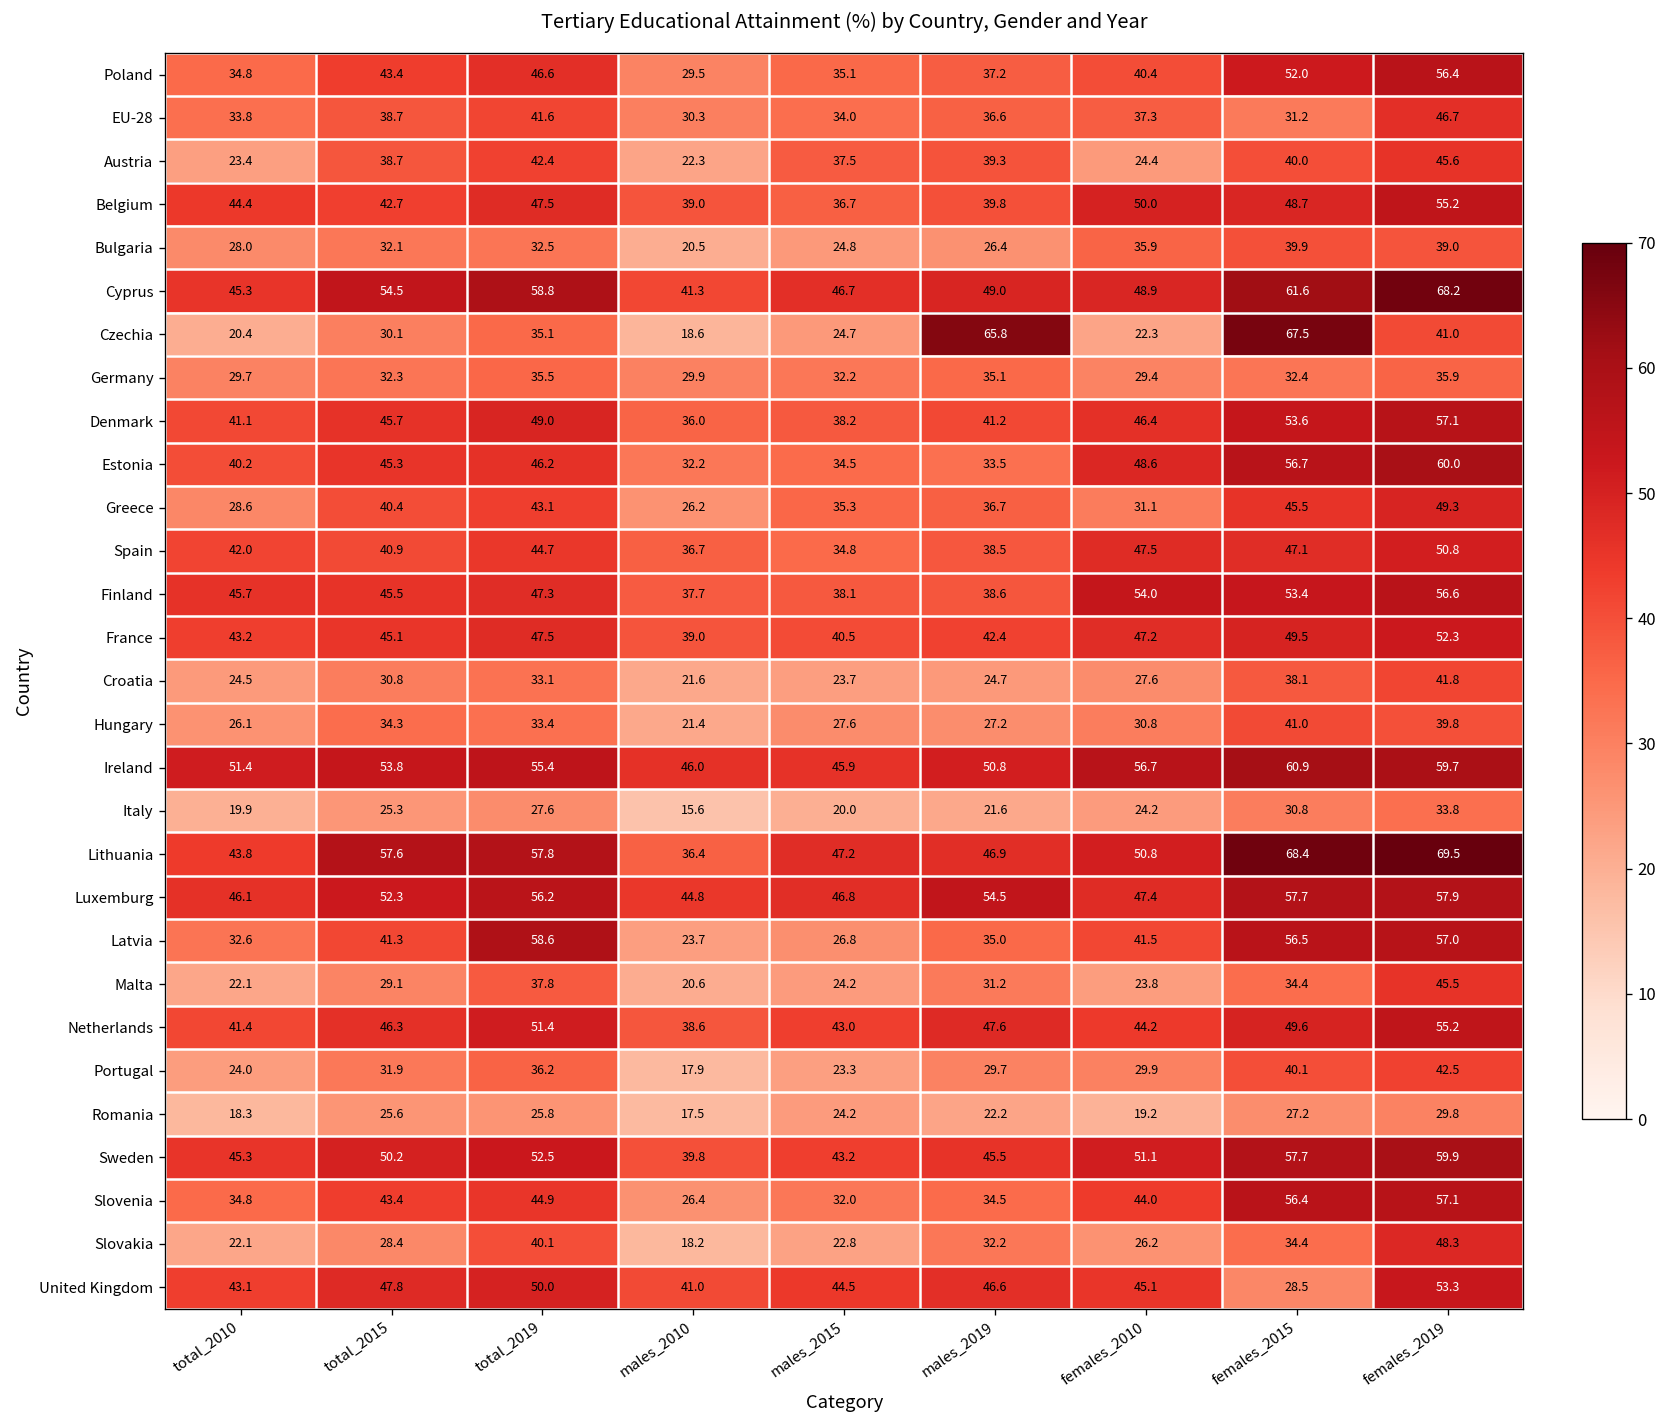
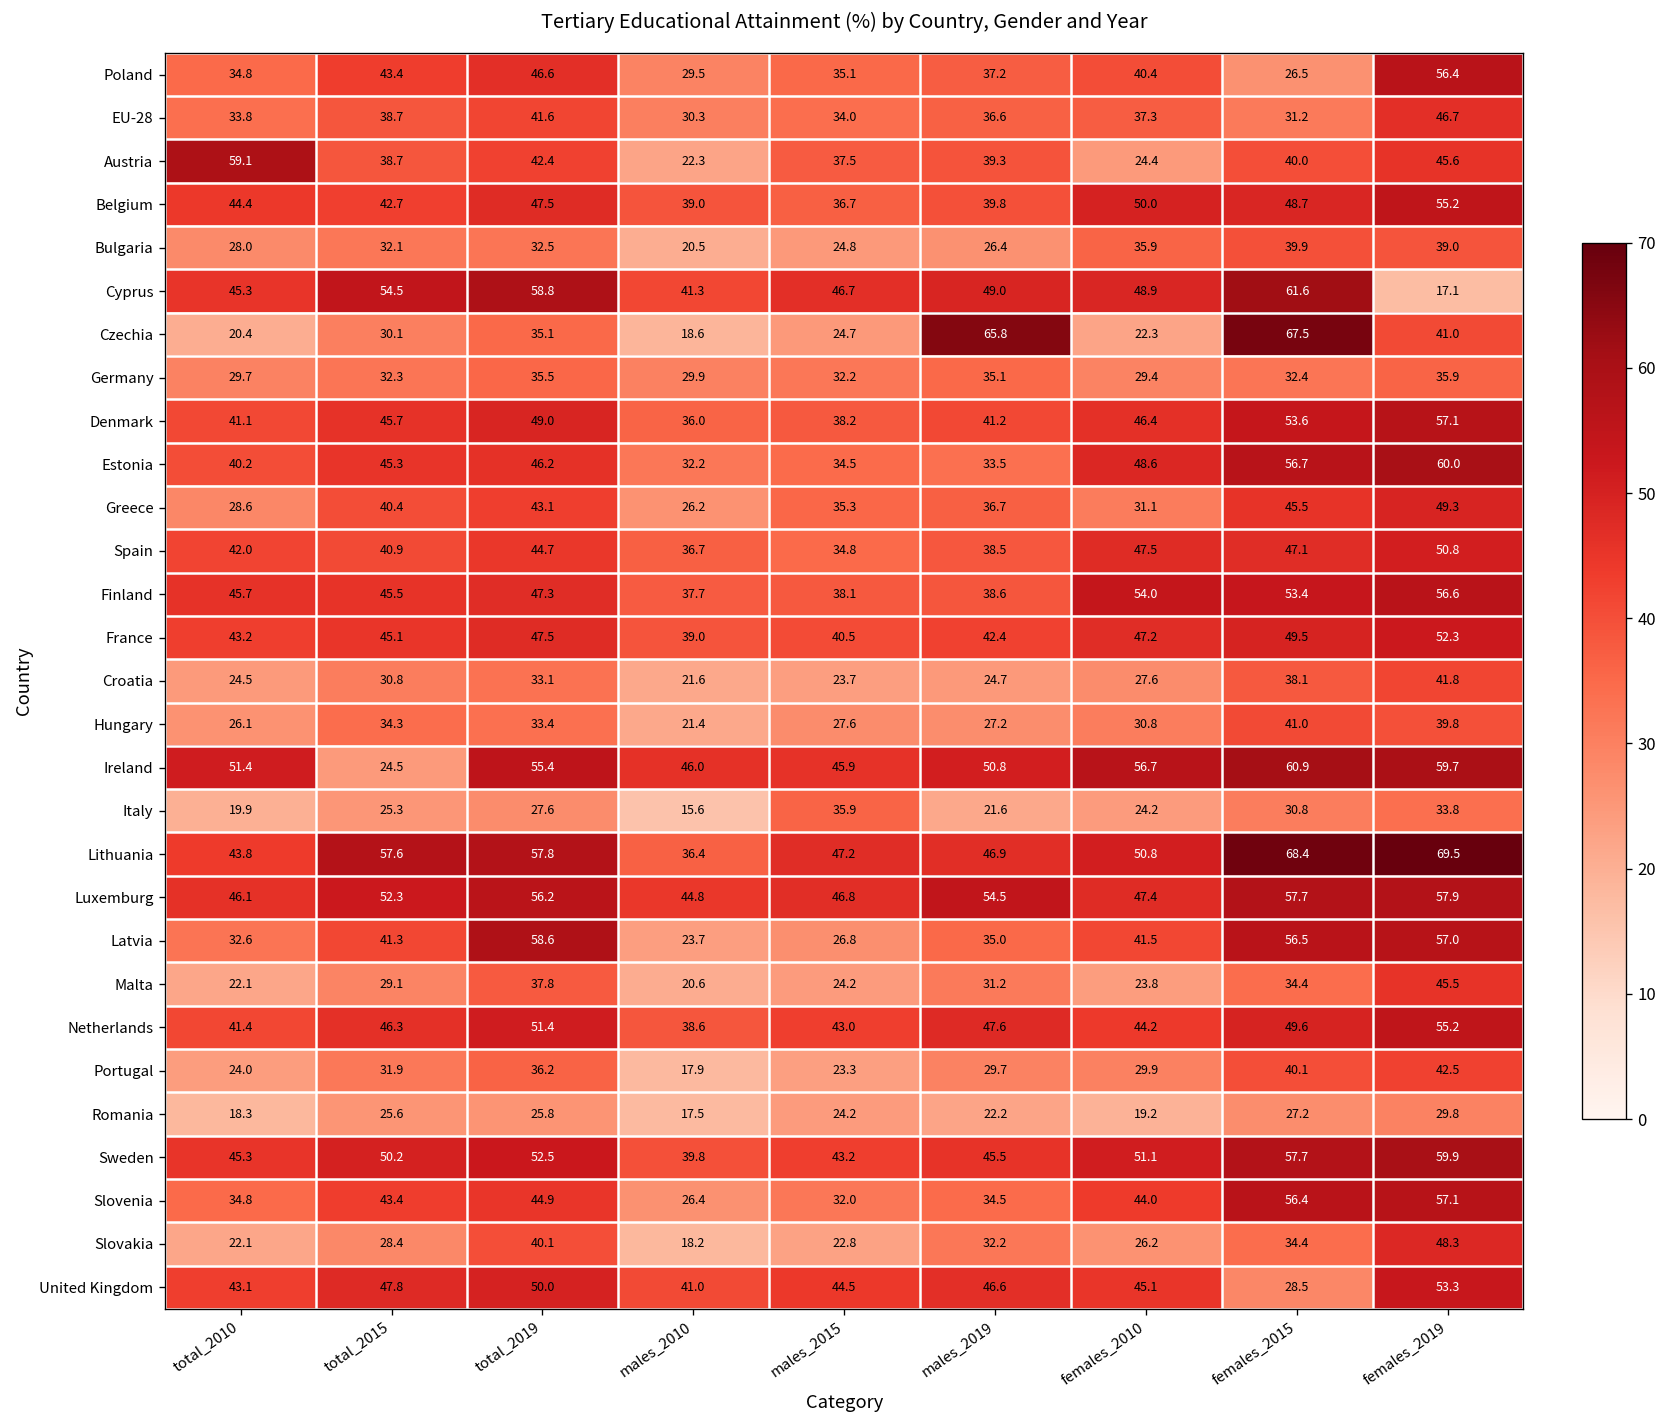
  {
    "Poland": {
      "total_2010": 34.8,
      "total_2015": 43.4,
      "total_2019": 46.6,
      "males_2010": 29.5,
      "males_2015": 35.1,
      "males_2019": 37.2,
      "females_2010": 40.4,
-     "females_2015": 52.0,
+     "females_2015": 26.5,
      "females_2019": 56.4
    },
    "Austria": {
-     "total_2010": 23.4,
+     "total_2010": 59.1,
      "total_2015": 38.7,
      "total_2019": 42.4,
      "males_2010": 22.3,
      "males_2015": 37.5,
      "males_2019": 39.3,
      "females_2010": 24.4,
      "females_2015": 40.0,
      "females_2019": 45.6
    },
    "Cyprus": {
      "total_2010": 45.3,
      "total_2015": 54.5,
      "total_2019": 58.8,
      "males_2010": 41.3,
      "males_2015": 46.7,
      "males_2019": 49.0,
      "females_2010": 48.9,
      "females_2015": 61.6,
-     "females_2019": 68.2
+     "females_2019": 17.1
    },
    "Ireland": {
      "total_2010": 51.4,
-     "total_2015": 53.8,
+     "total_2015": 24.5,
      "total_2019": 55.4,
      "males_2010": 46.0,
      "males_2015": 45.9,
      "males_2019": 50.8,
      "females_2010": 56.7,
      "females_2015": 60.9,
      "females_2019": 59.7
    },
    "Italy": {
      "total_2010": 19.9,
      "total_2015": 25.3,
      "total_2019": 27.6,
      "males_2010": 15.6,
-     "males_2015": 20.0,
+     "males_2015": 35.9,
      "males_2019": 21.6,
      "females_2010": 24.2,
      "females_2015": 30.8,
      "females_2019": 33.8
    }
  }
